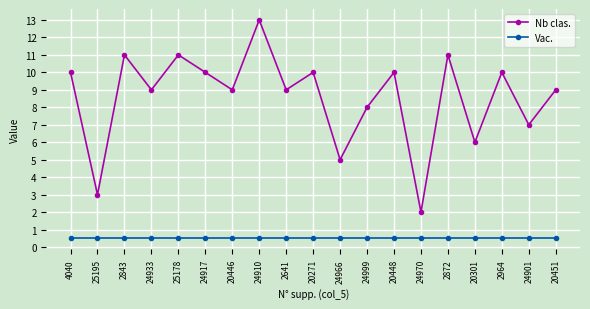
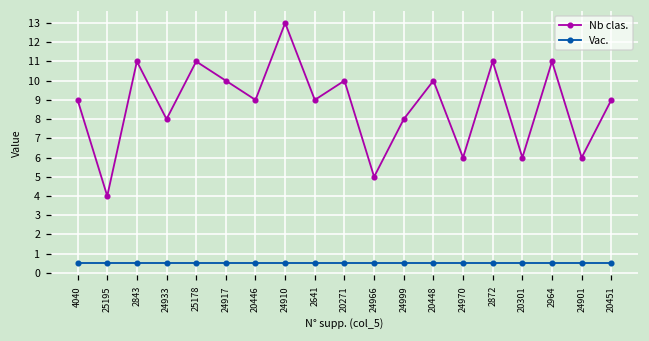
  {
    "Nb clas.": {
-     "4040": 10,
-     "25195": 3,
+     "4040": 9,
+     "25195": 4,
      "2843": 11,
-     "24933": 9,
+     "24933": 8,
      "25178": 11,
      "24917": 10,
      "20446": 9,
      "24910": 13,
      "2641": 9,
      "20271": 10,
      "24966": 5,
      "24999": 8,
      "20448": 10,
-     "24970": 2,
+     "24970": 6,
      "2872": 11,
      "20301": 6,
-     "2964": 10,
-     "24901": 7,
+     "2964": 11,
+     "24901": 6,
      "20451": 9
    },
    "Vac.": {
      "4040": 0.5,
      "25195": 0.5,
      "2843": 0.5,
      "24933": 0.5,
      "25178": 0.5,
      "24917": 0.5,
      "20446": 0.5,
      "24910": 0.5,
      "2641": 0.5,
      "20271": 0.5,
      "24966": 0.5,
      "24999": 0.5,
      "20448": 0.5,
      "24970": 0.5,
      "2872": 0.5,
      "20301": 0.5,
      "2964": 0.5,
      "24901": 0.5,
      "20451": 0.5
    }
  }
